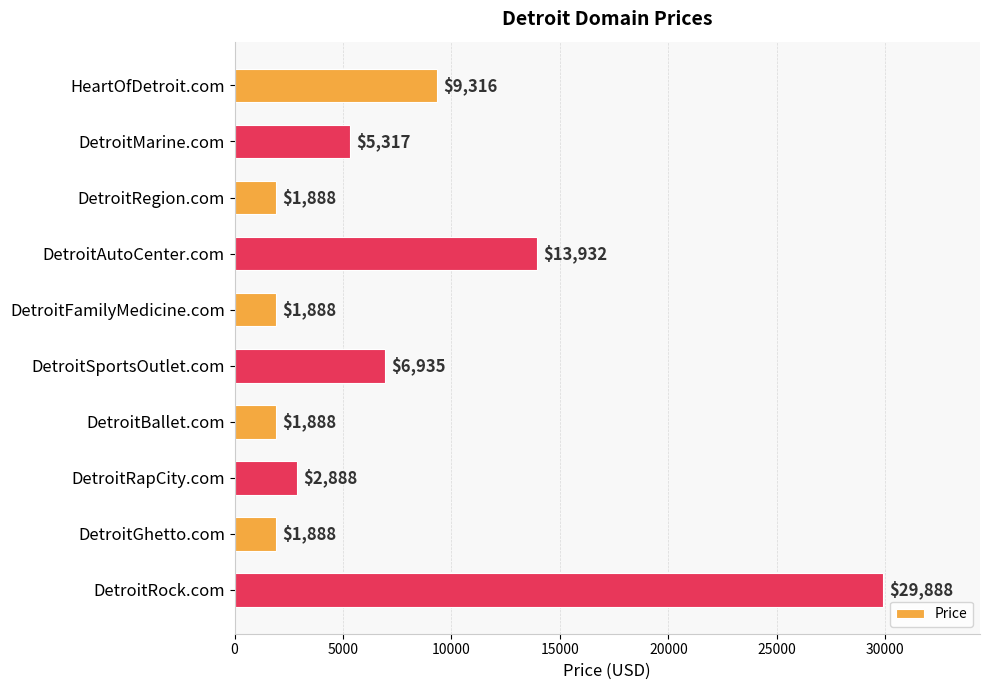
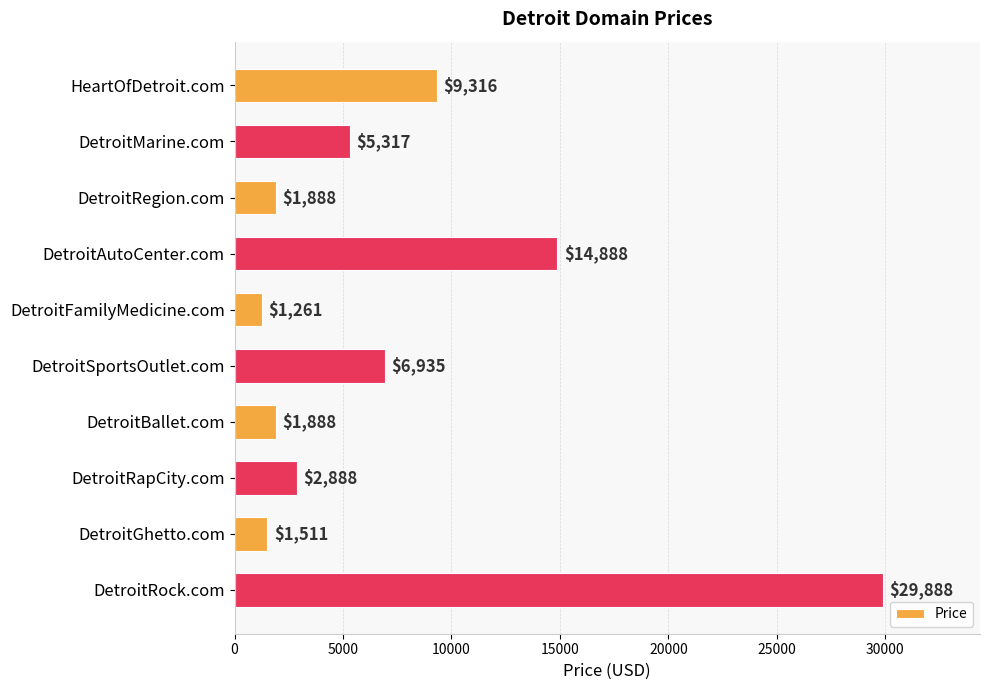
  {
    "HeartOfDetroit.com": "$9,316",
    "DetroitMarine.com": "$5,317",
    "DetroitRegion.com": "$1,888",
-   "DetroitAutoCenter.com": "$13,932",
-   "DetroitFamilyMedicine.com": "$1,888",
+   "DetroitAutoCenter.com": "$14,888",
+   "DetroitFamilyMedicine.com": "$1,261",
    "DetroitSportsOutlet.com": "$6,935",
    "DetroitBallet.com": "$1,888",
    "DetroitRapCity.com": "$2,888",
-   "DetroitGhetto.com": "$1,888",
+   "DetroitGhetto.com": "$1,511",
    "DetroitRock.com": "$29,888"
  }
